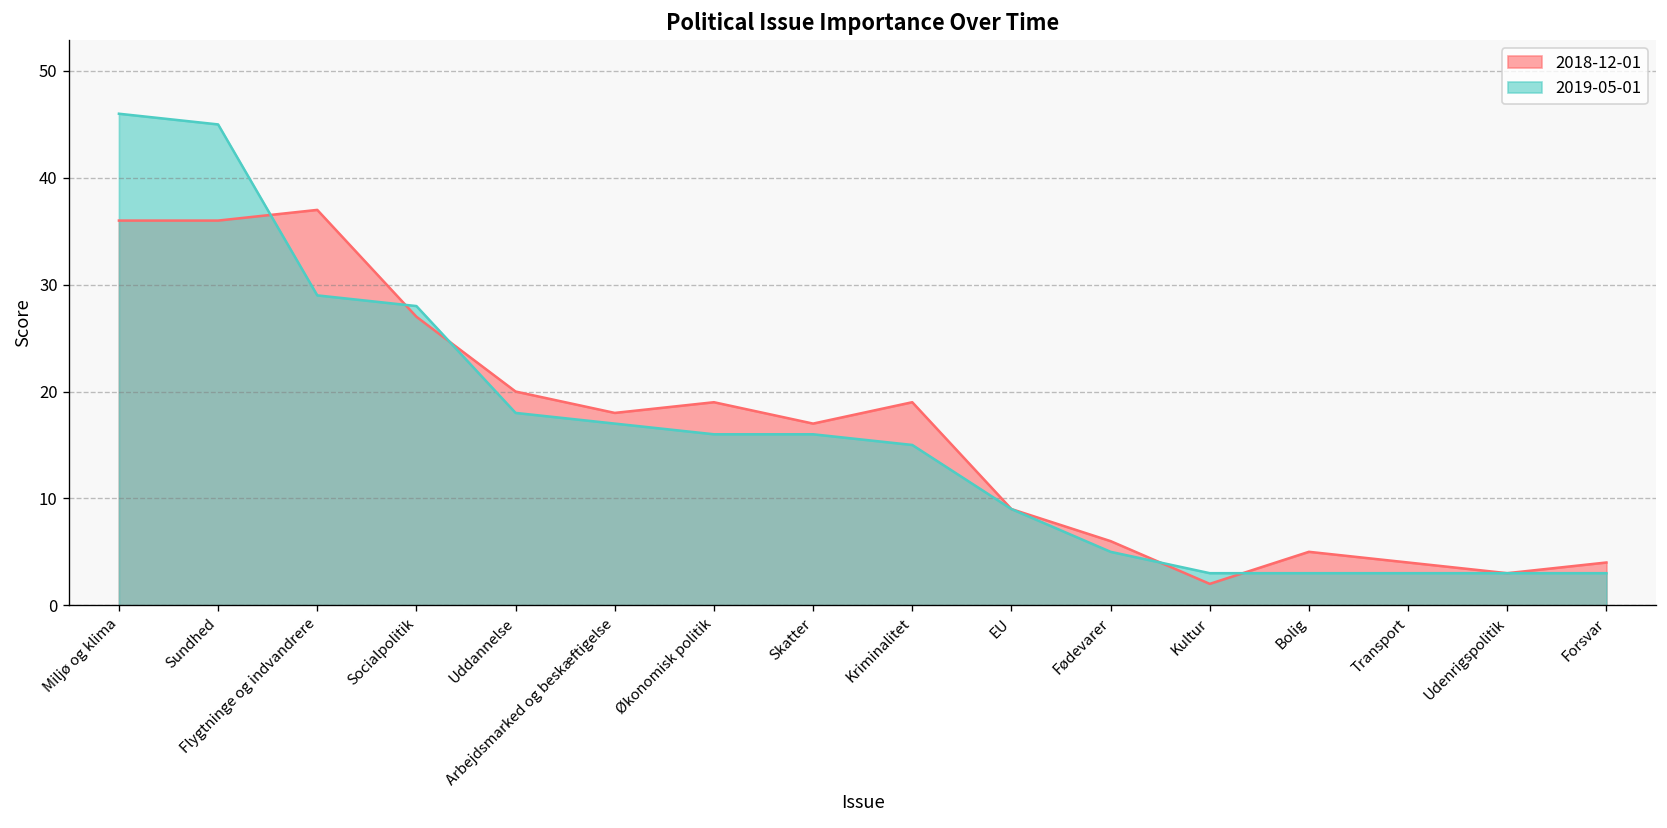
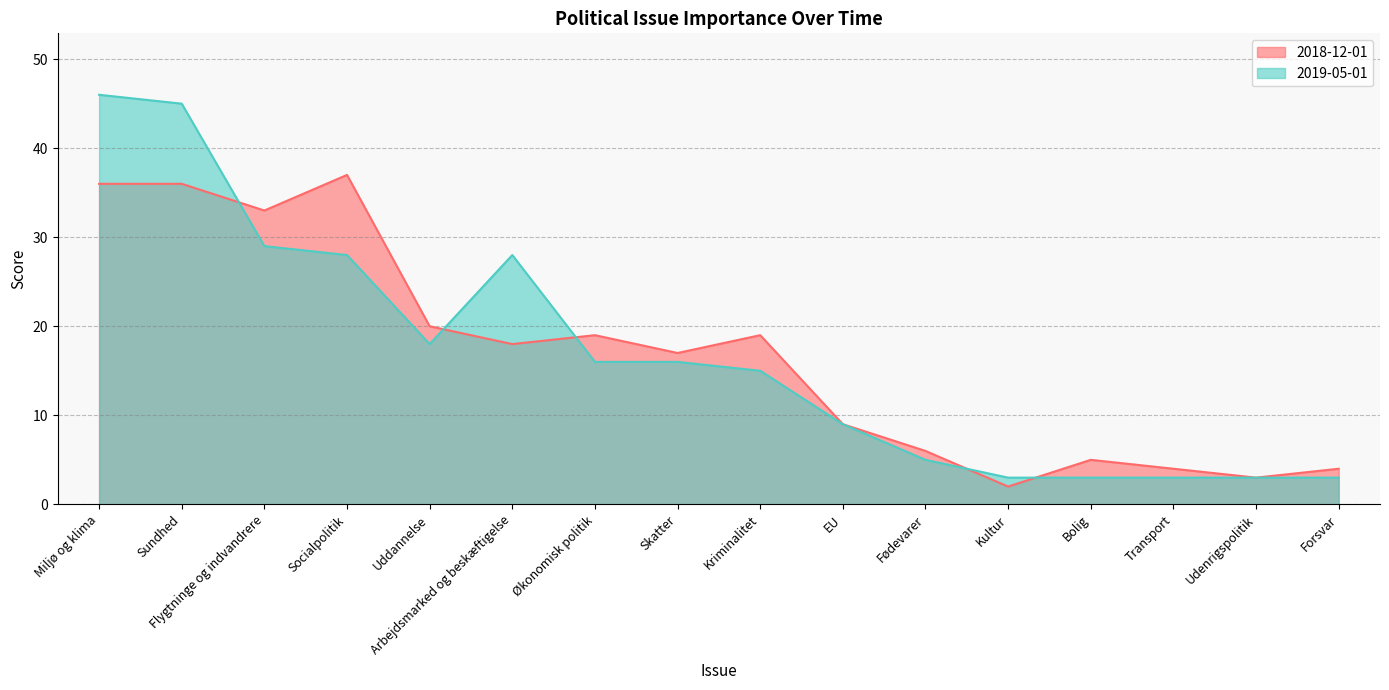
  {
    "2018-12-01": {
      "Miljø og klima": 36,
      "Sundhed": 36,
-     "Flygtninge og indvandrere": 37,
-     "Socialpolitik": 27,
+     "Flygtninge og indvandrere": 33,
+     "Socialpolitik": 37,
      "Uddannelse": 20,
      "Arbejdsmarked og beskæftigelse": 18,
      "Økonomisk politik": 19,
      "Skatter": 17,
      "Kriminalitet": 19,
      "Fødevarer": 6,
      "Kultur": 2,
      "Bolig": 5,
      "Transport": 4,
      "Forsvar": 4
    },
    "2019-05-01": {
      "Miljø og klima": 46,
      "Sundhed": 45,
      "Flygtninge og indvandrere": 29,
      "Socialpolitik": 28,
      "Uddannelse": 18,
-     "Arbejdsmarked og beskæftigelse": 17,
+     "Arbejdsmarked og beskæftigelse": 28,
      "Økonomisk politik": 16,
      "Skatter": 16,
      "Kriminalitet": 15,
      "Fødevarer": 5,
      "Kultur": 3,
      "Bolig": 3,
      "Transport": 3,
      "Forsvar": 3
    }
  }
